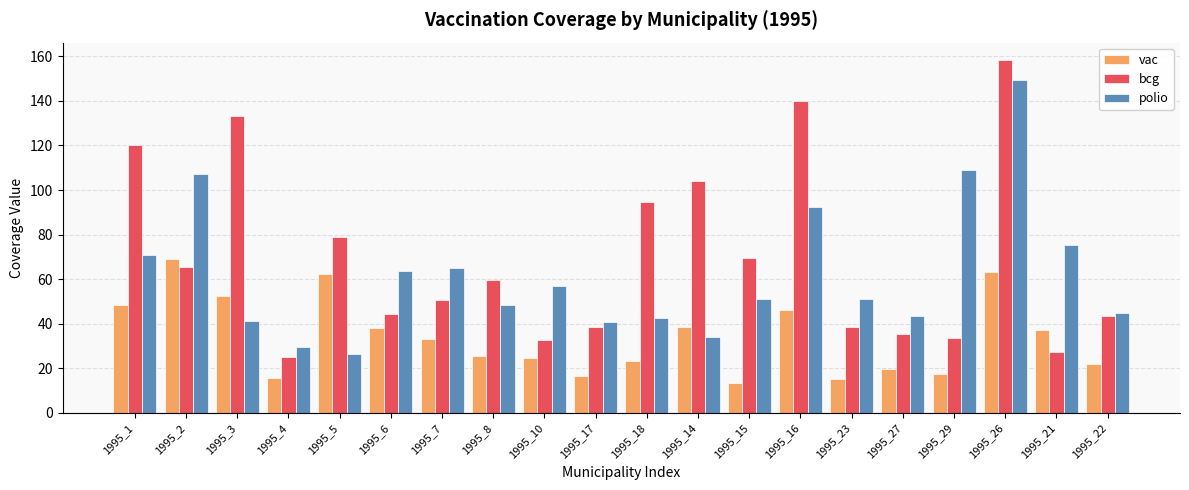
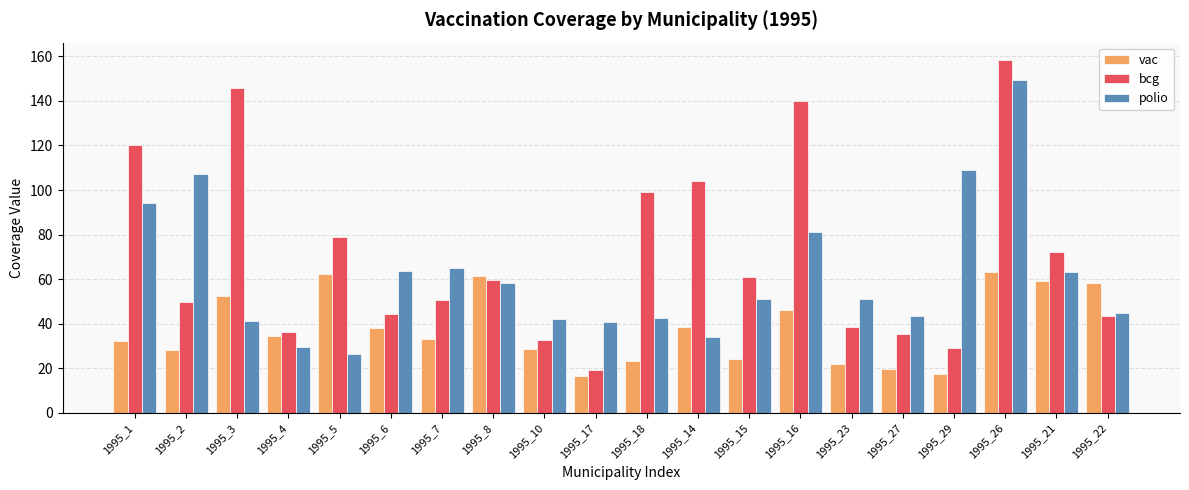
  {
    "vac": {
-     "1995_1": 49,
-     "1995_2": 69,
+     "1995_1": 32,
+     "1995_2": 28,
      "1995_3": 52,
-     "1995_4": 16,
+     "1995_4": 34,
      "1995_5": 62,
      "1995_6": 38,
      "1995_7": 33,
-     "1995_8": 26,
-     "1995_10": 24,
+     "1995_8": 61,
+     "1995_10": 29,
      "1995_17": 17,
      "1995_18": 23,
      "1995_14": 39,
-     "1995_15": 13,
+     "1995_15": 24,
      "1995_16": 46,
-     "1995_23": 15,
+     "1995_23": 22,
      "1995_27": 20,
      "1995_29": 17,
      "1995_26": 63,
-     "1995_21": 37,
-     "1995_22": 22
+     "1995_21": 59,
+     "1995_22": 58
    },
    "bcg": {
      "1995_1": 120,
-     "1995_2": 65,
-     "1995_3": 133,
-     "1995_4": 25,
+     "1995_2": 50,
+     "1995_3": 146,
+     "1995_4": 36,
      "1995_5": 79,
      "1995_6": 44,
      "1995_7": 51,
      "1995_8": 59,
      "1995_10": 32,
-     "1995_17": 38,
-     "1995_18": 95,
+     "1995_17": 19,
+     "1995_18": 99,
      "1995_14": 104,
-     "1995_15": 70,
+     "1995_15": 61,
      "1995_16": 140,
      "1995_23": 38,
      "1995_27": 36,
-     "1995_29": 34,
+     "1995_29": 29,
      "1995_26": 158,
-     "1995_21": 27,
+     "1995_21": 72,
      "1995_22": 43
    },
    "polio": {
-     "1995_1": 71,
+     "1995_1": 94,
      "1995_2": 107,
      "1995_3": 41,
      "1995_4": 30,
      "1995_5": 26,
      "1995_6": 64,
      "1995_7": 65,
-     "1995_8": 48,
-     "1995_10": 57,
+     "1995_8": 58,
+     "1995_10": 42,
      "1995_17": 41,
      "1995_18": 43,
      "1995_14": 34,
      "1995_15": 51,
-     "1995_16": 92,
+     "1995_16": 81,
      "1995_23": 51,
      "1995_27": 44,
      "1995_29": 109,
      "1995_26": 149,
-     "1995_21": 75,
+     "1995_21": 63,
      "1995_22": 45
    }
  }
